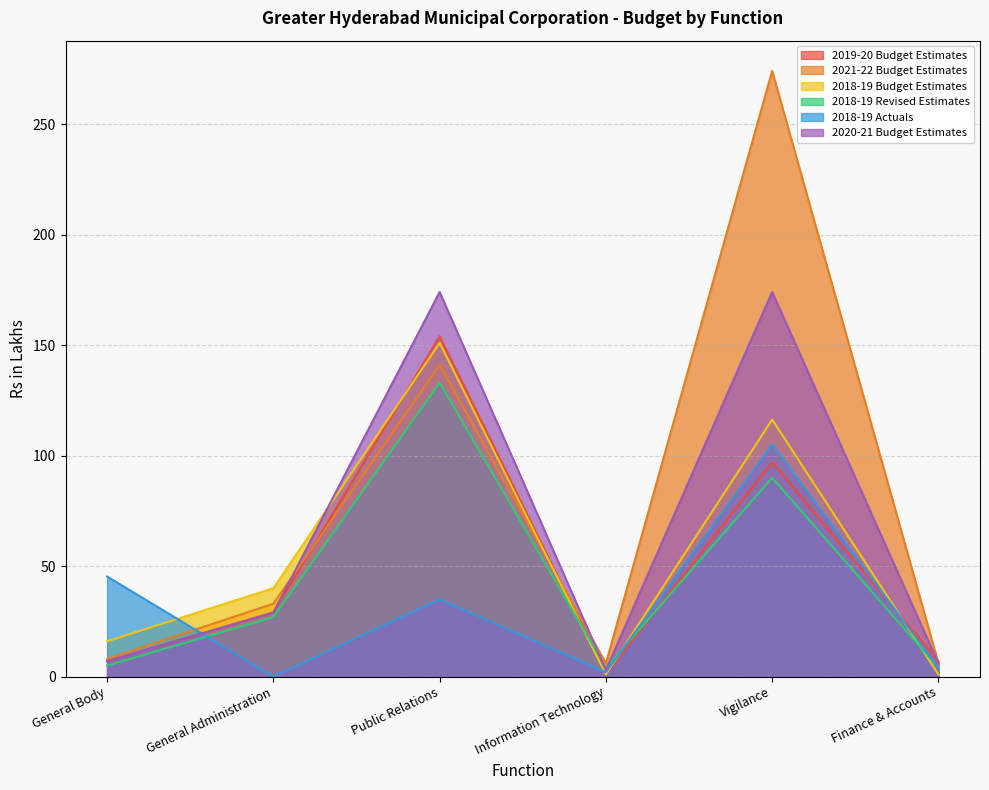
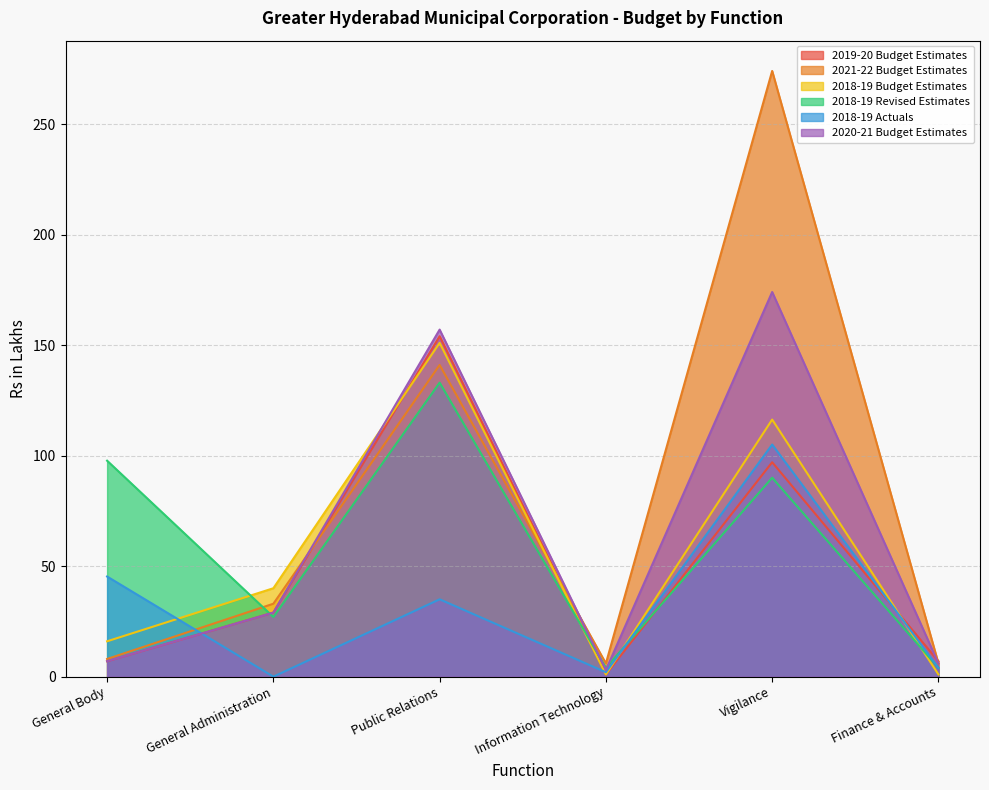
  {
    "2018-19 Budget Estimates": {
      "General Body": 16,
      "General Administration": 40,
      "Public Relations": 151,
      "Vigilance": 116,
      "Finance & Accounts": 1
    },
    "2018-19 Revised Estimates": {
-     "General Body": 5,
+     "General Body": 98,
      "General Administration": 27,
      "Public Relations": 133,
      "Vigilance": 90
    },
    "2018-19 Actuals": {
      "General Body": 45,
      "General Administration": 0,
      "Public Relations": 35,
      "Vigilance": 105
    },
    "2020-21 Budget Estimates": {
-     "Public Relations": 174,
+     "Public Relations": 157,
      "Vigilance": 174
    }
  }
